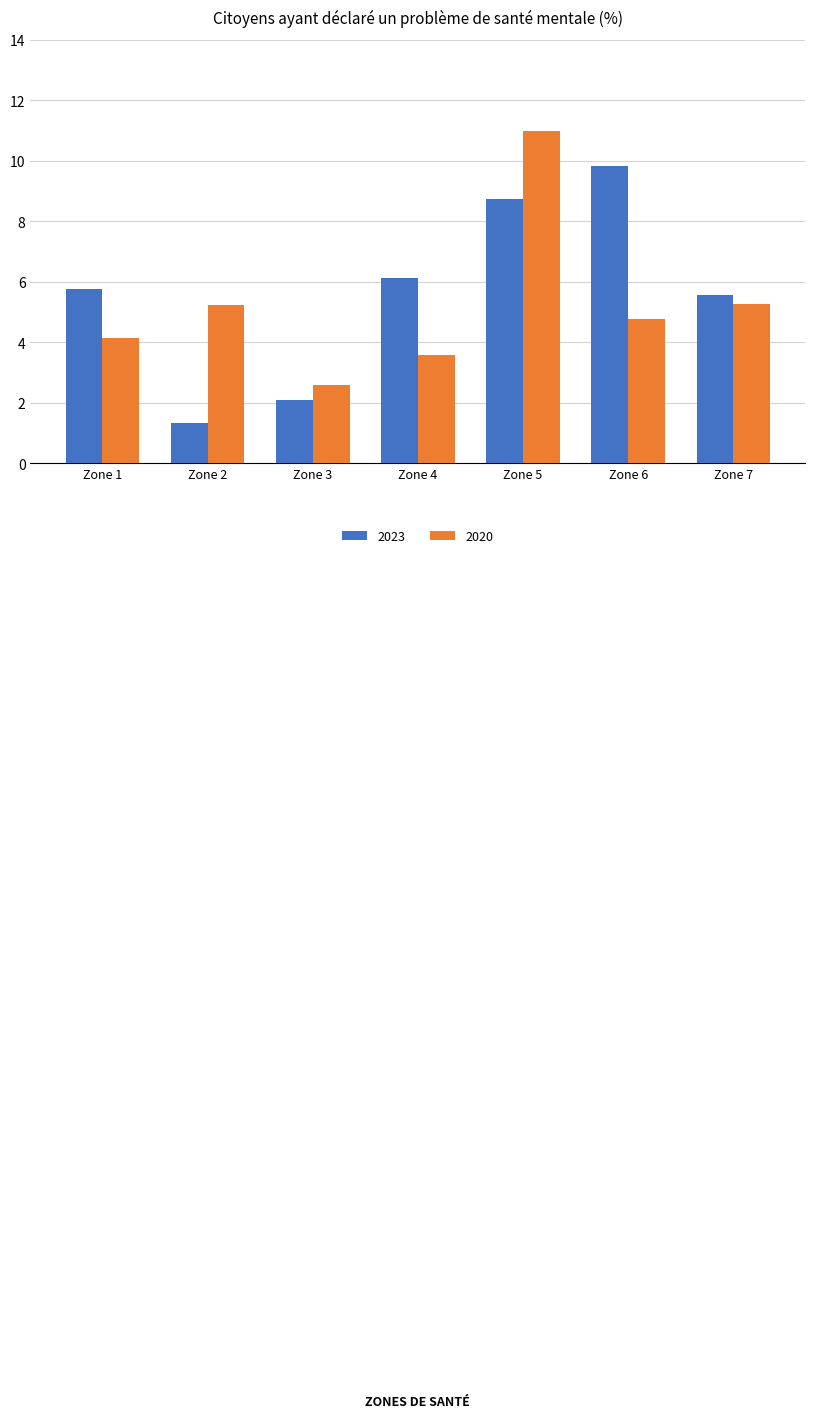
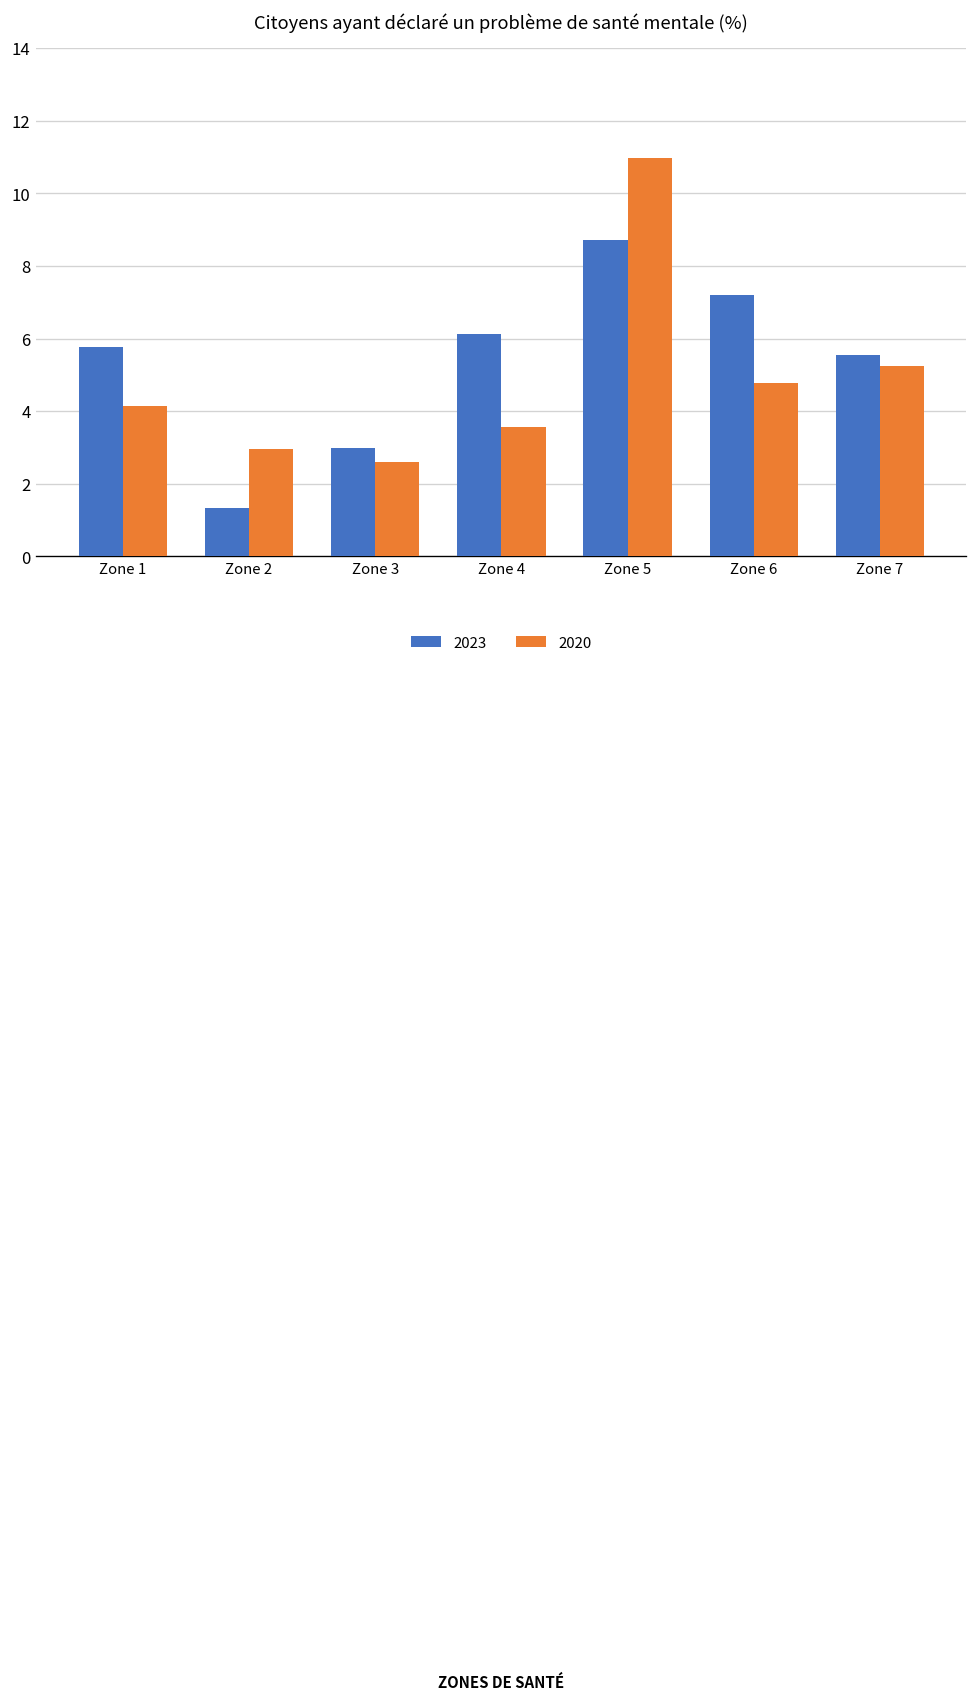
  {
    "2023": {
      "Zone 1": 5.8,
      "Zone 2": 1.3,
-     "Zone 3": 2.1,
+     "Zone 3": 3.0,
      "Zone 4": 6.1,
      "Zone 5": 8.7,
-     "Zone 6": 9.8,
+     "Zone 6": 7.2,
      "Zone 7": 5.5
    },
    "2020": {
      "Zone 1": 4.1,
-     "Zone 2": 5.2,
+     "Zone 2": 2.9,
      "Zone 3": 2.6,
      "Zone 4": 3.6,
      "Zone 5": 11.0,
      "Zone 6": 4.8,
      "Zone 7": 5.3
    }
  }
